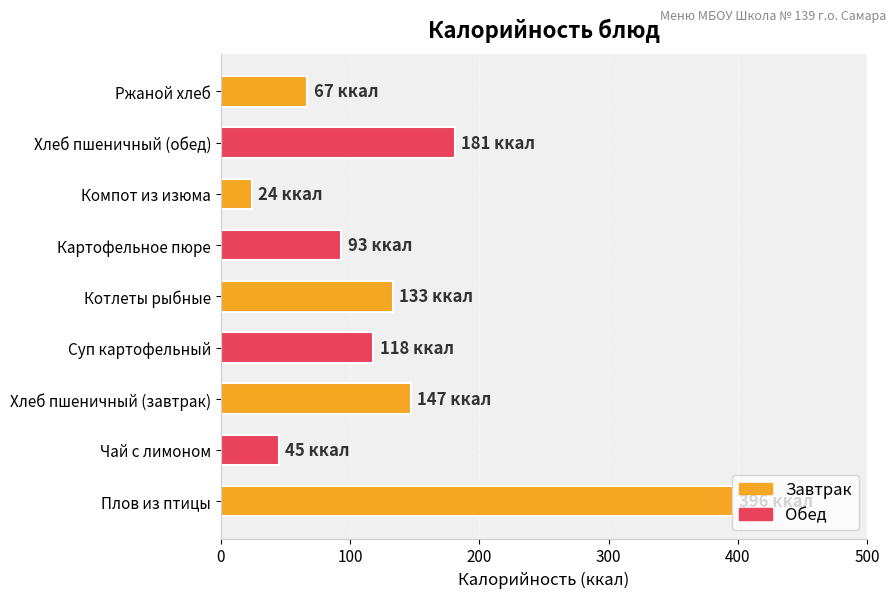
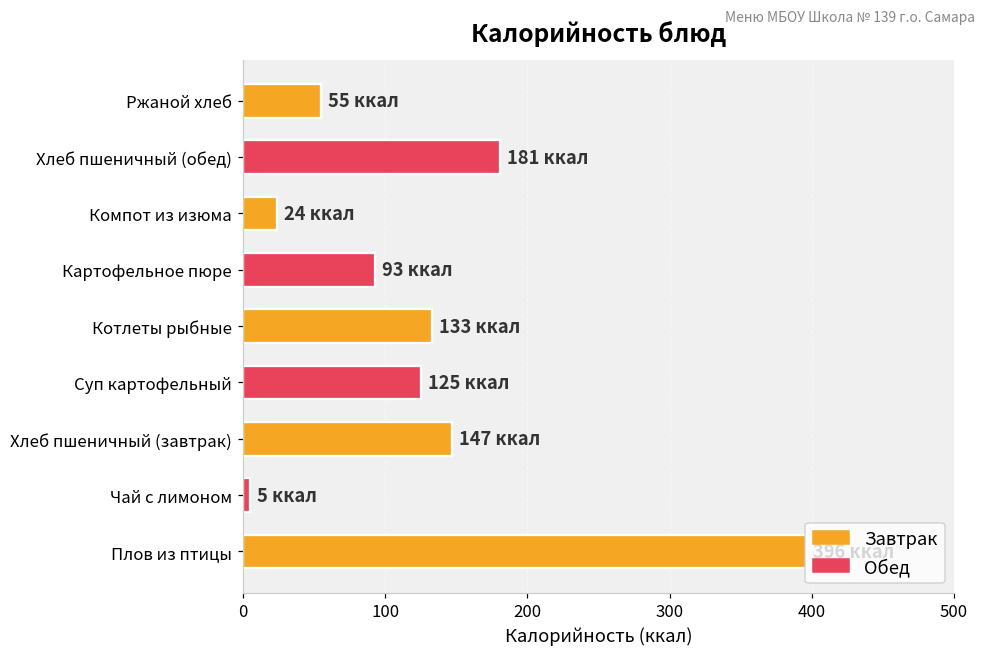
  {
-   "Ржаной хлеб": 67,
+   "Ржаной хлеб": 55,
    "Хлеб пшеничный (обед)": 181,
    "Компот из изюма": 24,
    "Картофельное пюре": 93,
    "Котлеты рыбные": 133,
-   "Суп картофельный": 118,
+   "Суп картофельный": 125,
    "Хлеб пшеничный (завтрак)": 147,
-   "Чай с лимоном": 45
+   "Чай с лимоном": 5
  }
